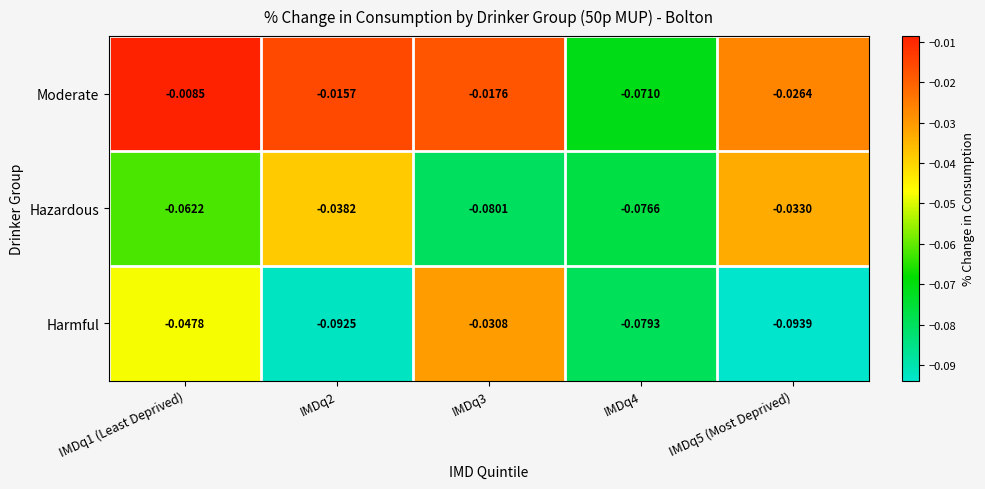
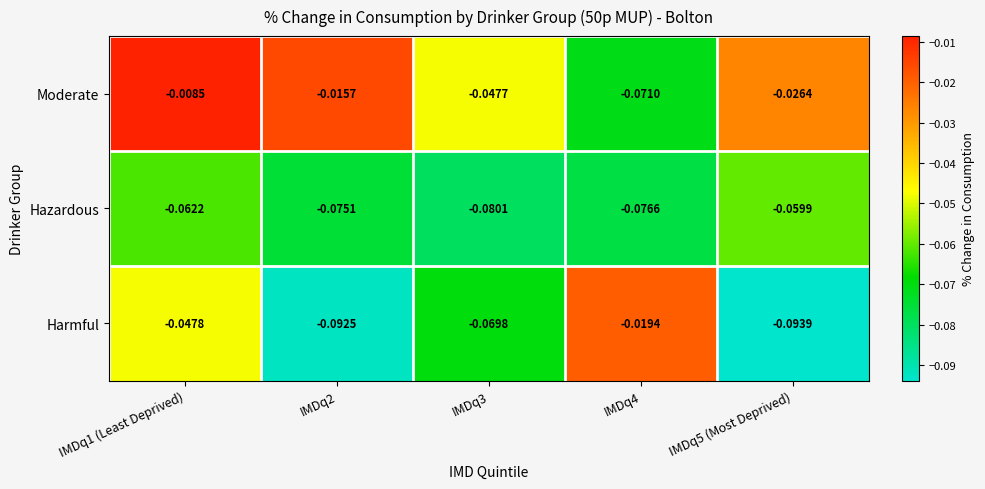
  {
    "Moderate": {
      "IMDq1 (Least Deprived)": -0.0085,
      "IMDq2": -0.0157,
-     "IMDq3": -0.0176,
+     "IMDq3": -0.0477,
      "IMDq4": -0.0710,
      "IMDq5 (Most Deprived)": -0.0264
    },
    "Hazardous": {
      "IMDq1 (Least Deprived)": -0.0622,
-     "IMDq2": -0.0382,
+     "IMDq2": -0.0751,
      "IMDq3": -0.0801,
      "IMDq4": -0.0766,
-     "IMDq5 (Most Deprived)": -0.0330
+     "IMDq5 (Most Deprived)": -0.0599
    },
    "Harmful": {
      "IMDq1 (Least Deprived)": -0.0478,
      "IMDq2": -0.0925,
-     "IMDq3": -0.0308,
-     "IMDq4": -0.0793,
+     "IMDq3": -0.0698,
+     "IMDq4": -0.0194,
      "IMDq5 (Most Deprived)": -0.0939
    }
  }
